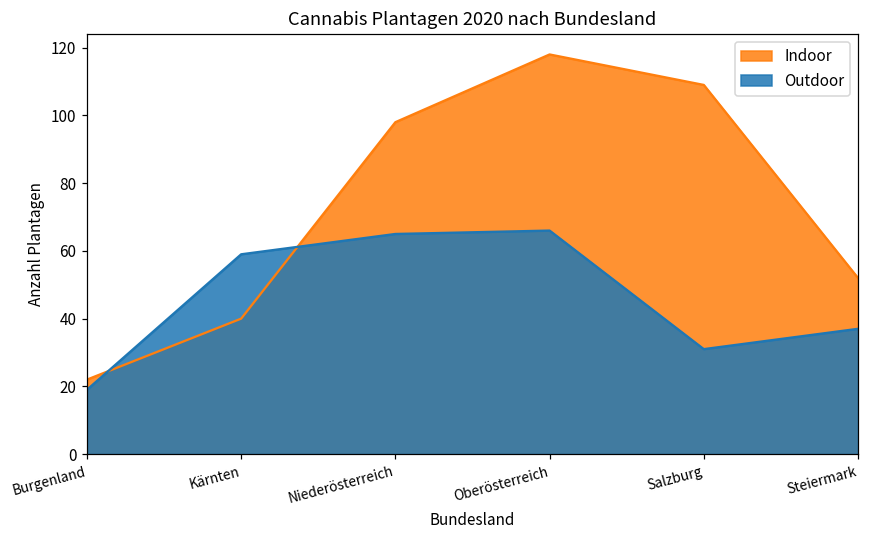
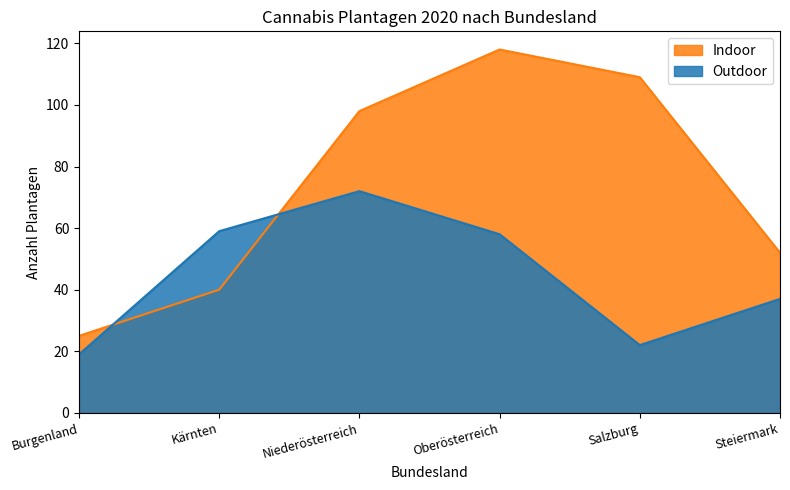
  {
    "Indoor": {
-     "Burgenland": 22,
+     "Burgenland": 25,
      "Kärnten": 40,
      "Niederösterreich": 98,
      "Oberösterreich": 118,
      "Salzburg": 109,
      "Steiermark": 52
    },
    "Outdoor": {
      "Burgenland": 19,
      "Kärnten": 59,
-     "Niederösterreich": 65,
-     "Oberösterreich": 66,
-     "Salzburg": 31,
+     "Niederösterreich": 72,
+     "Oberösterreich": 58,
+     "Salzburg": 22,
      "Steiermark": 37
    }
  }
